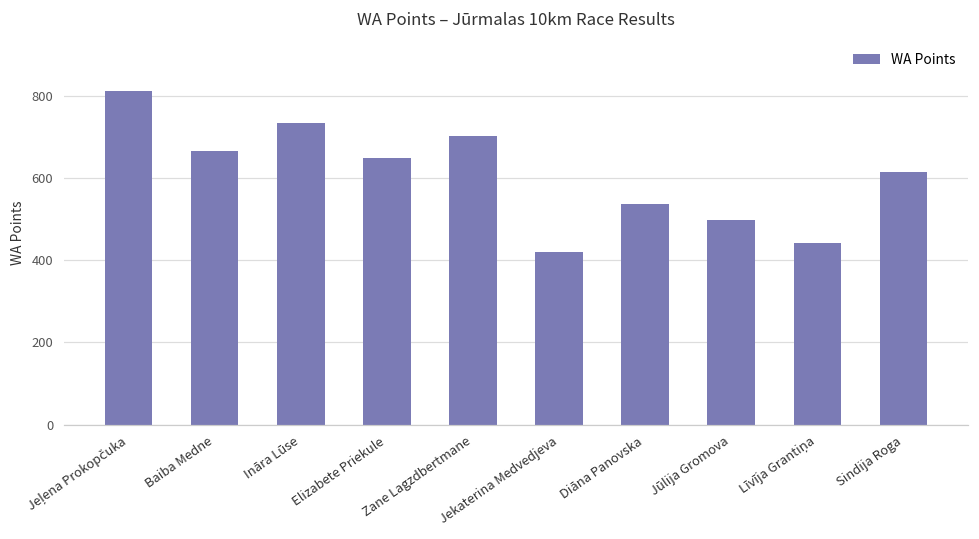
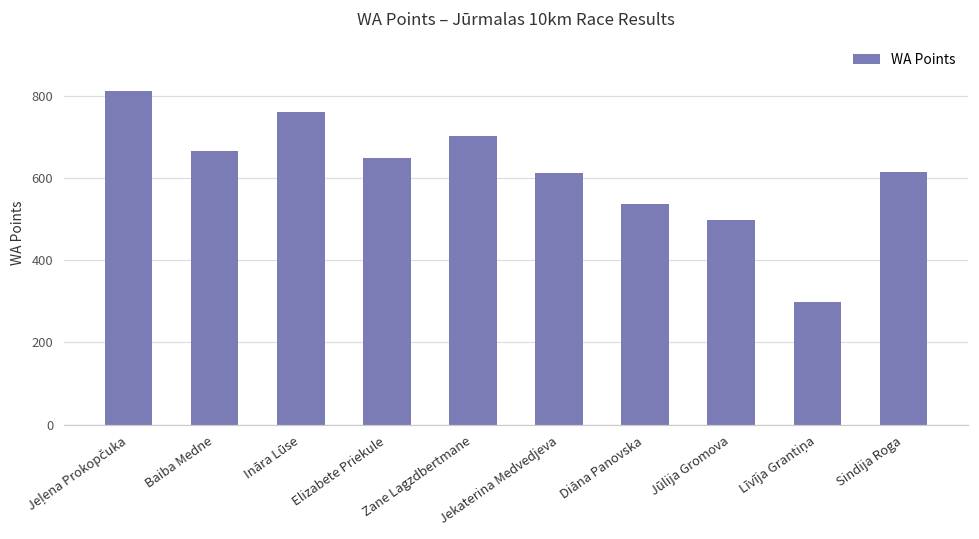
  {
    "Jeļena Prokopčuka": 810,
    "Baiba Medne": 670,
-   "Ināra Lūse": 730,
+   "Ināra Lūse": 760,
    "Elizabete Priekule": 650,
    "Zane Lagzdbertmane": 700,
-   "Jekaterina Medvedjeva": 420,
+   "Jekaterina Medvedjeva": 610,
    "Diāna Panovska": 540,
    "Jūlija Gromova": 500,
-   "Līvīja Grantiņa": 440,
+   "Līvīja Grantiņa": 300,
    "Sindija Roga": 610
  }
